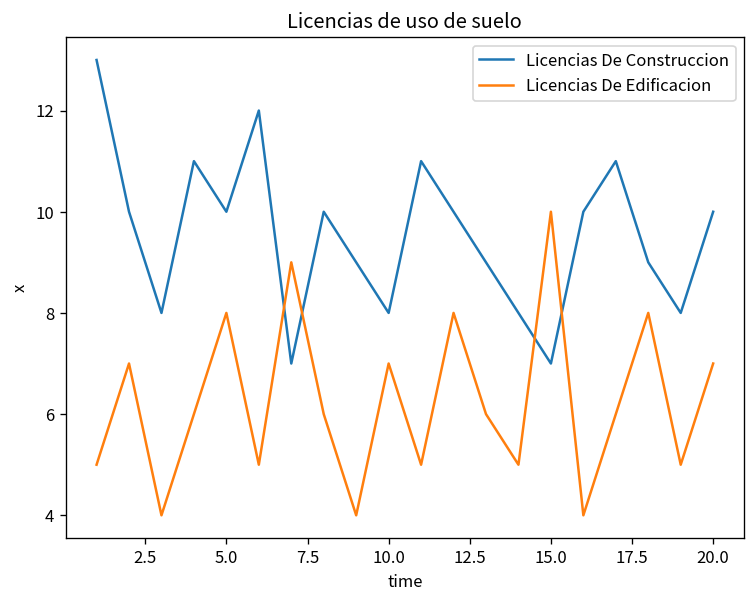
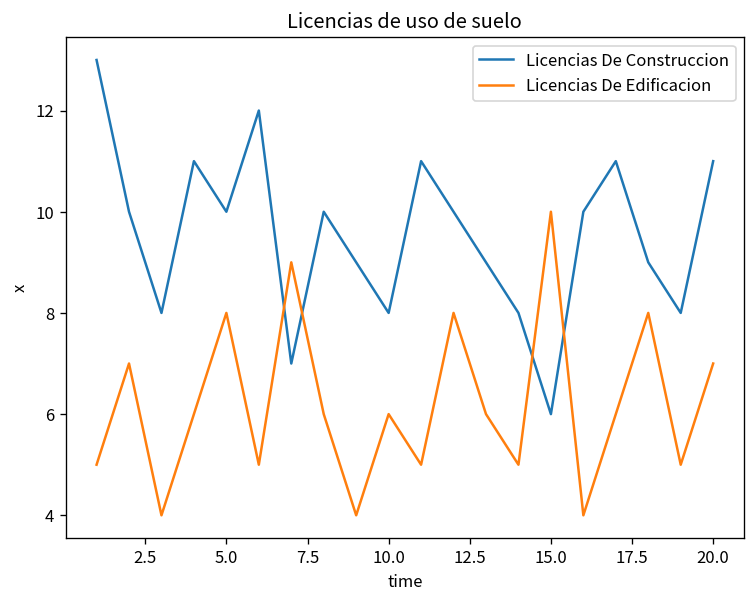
  {
    "Licencias De Construccion": {
      "5.0": 10,
      "10.0": 8,
-     "15.0": 7,
-     "20.0": 10
+     "15.0": 6,
+     "20.0": 11
    },
    "Licencias De Edificacion": {
      "5.0": 8,
-     "10.0": 7,
+     "10.0": 6,
      "15.0": 10,
      "20.0": 7
    }
  }
